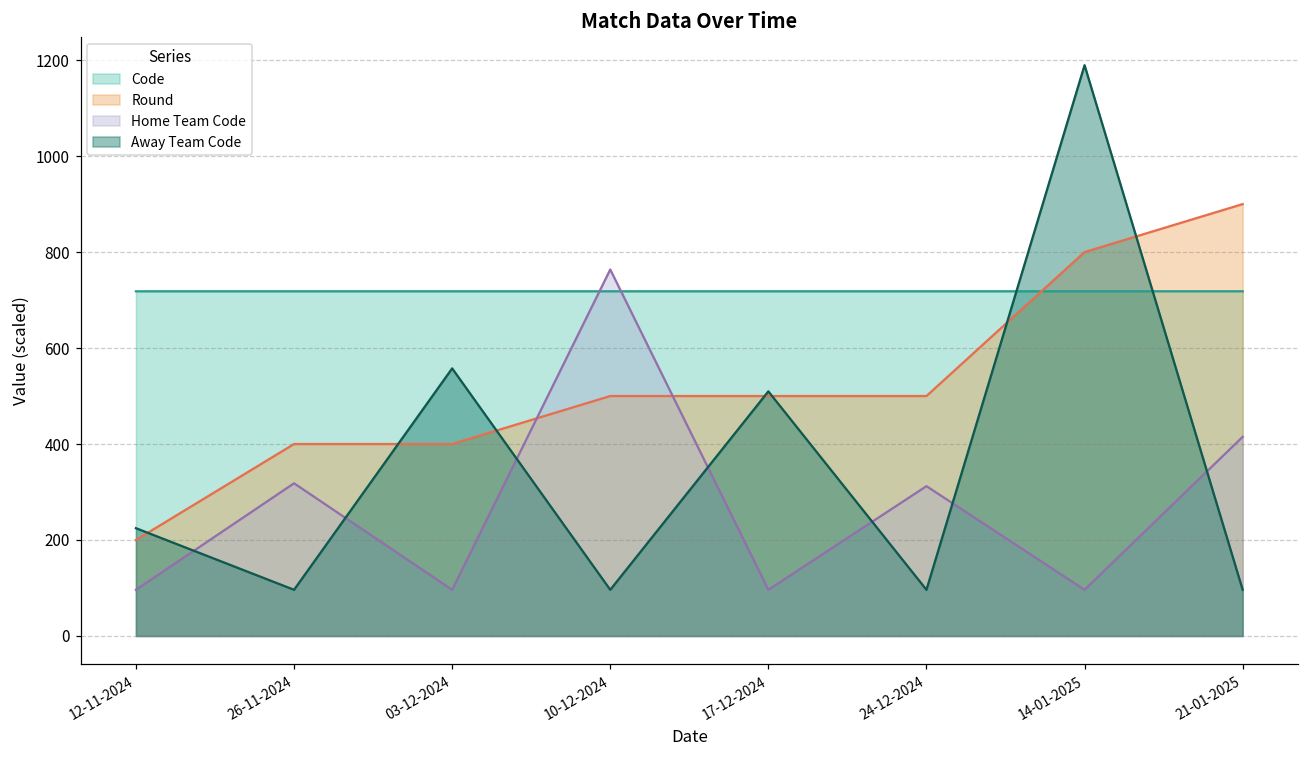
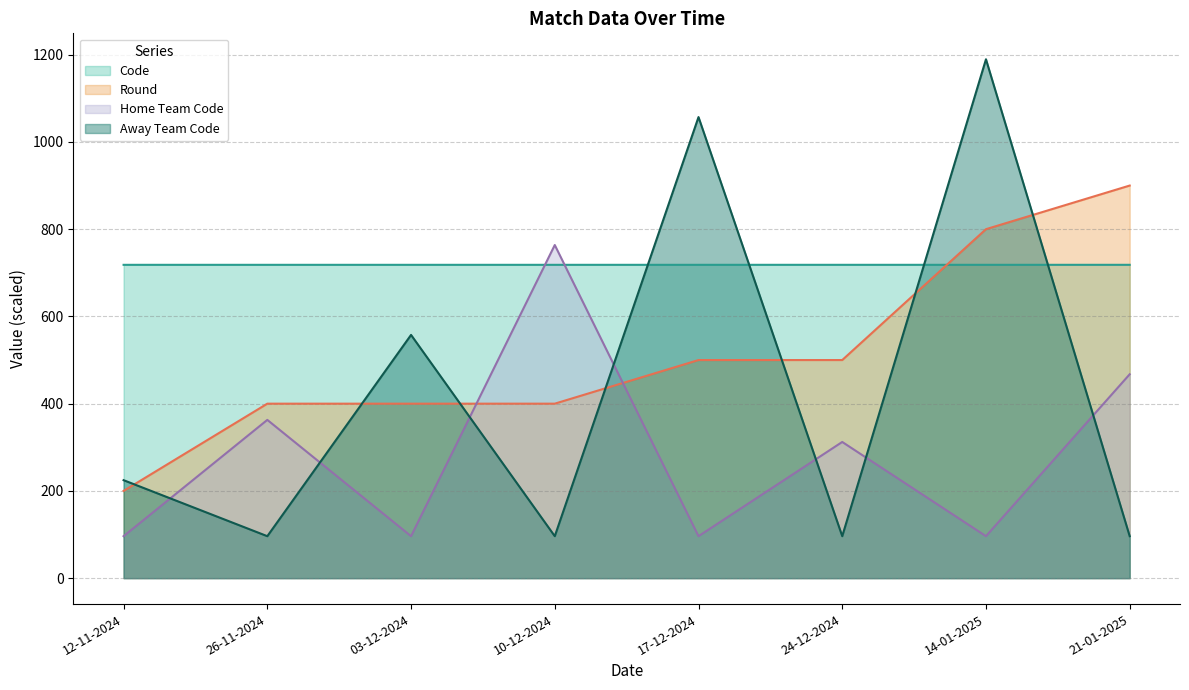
  {
    "Code": {
      "12-11-2024": 720,
      "26-11-2024": 720,
      "03-12-2024": 720,
      "10-12-2024": 720,
      "17-12-2024": 720,
      "24-12-2024": 720,
      "14-01-2025": 720,
      "21-01-2025": 720
    },
    "Round": {
      "12-11-2024": 200,
      "26-11-2024": 400,
      "03-12-2024": 400,
-     "10-12-2024": 500,
+     "10-12-2024": 400,
      "17-12-2024": 500,
      "24-12-2024": 500,
      "14-01-2025": 800,
      "21-01-2025": 900
    },
    "Home Team Code": {
      "12-11-2024": 100,
-     "26-11-2024": 320,
+     "26-11-2024": 360,
      "03-12-2024": 100,
      "10-12-2024": 760,
      "17-12-2024": 100,
      "24-12-2024": 310,
      "14-01-2025": 100,
-     "21-01-2025": 420
+     "21-01-2025": 470
    },
    "Away Team Code": {
      "12-11-2024": 220,
      "26-11-2024": 100,
      "03-12-2024": 560,
      "10-12-2024": 100,
-     "17-12-2024": 510,
+     "17-12-2024": 1060,
      "24-12-2024": 100,
      "14-01-2025": 1190,
      "21-01-2025": 100
    }
  }
